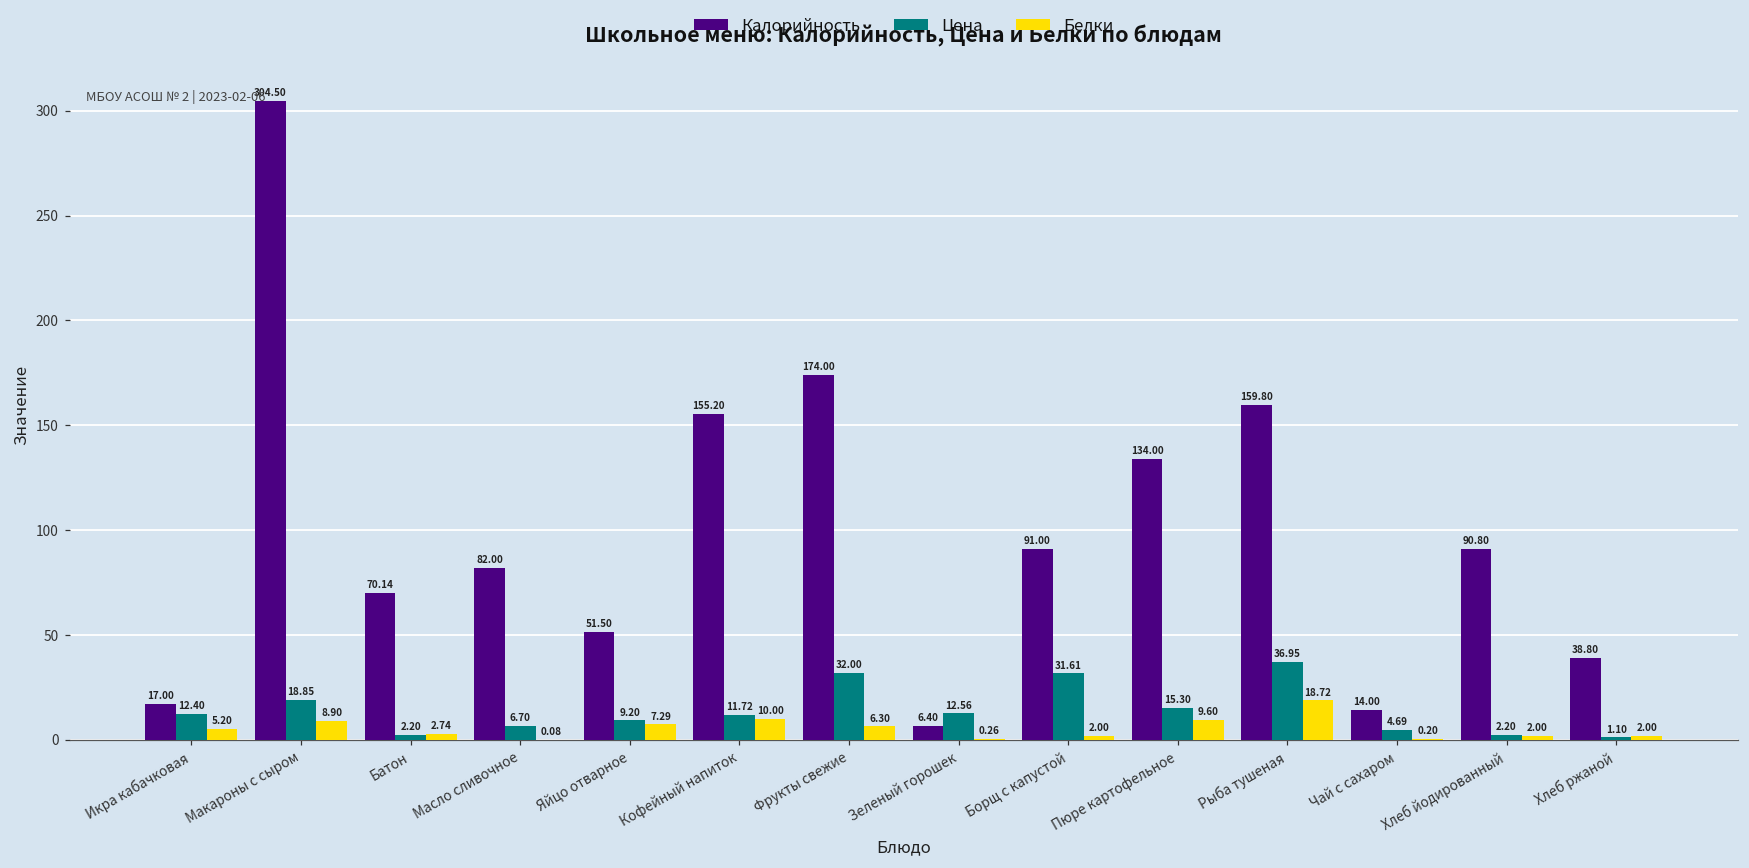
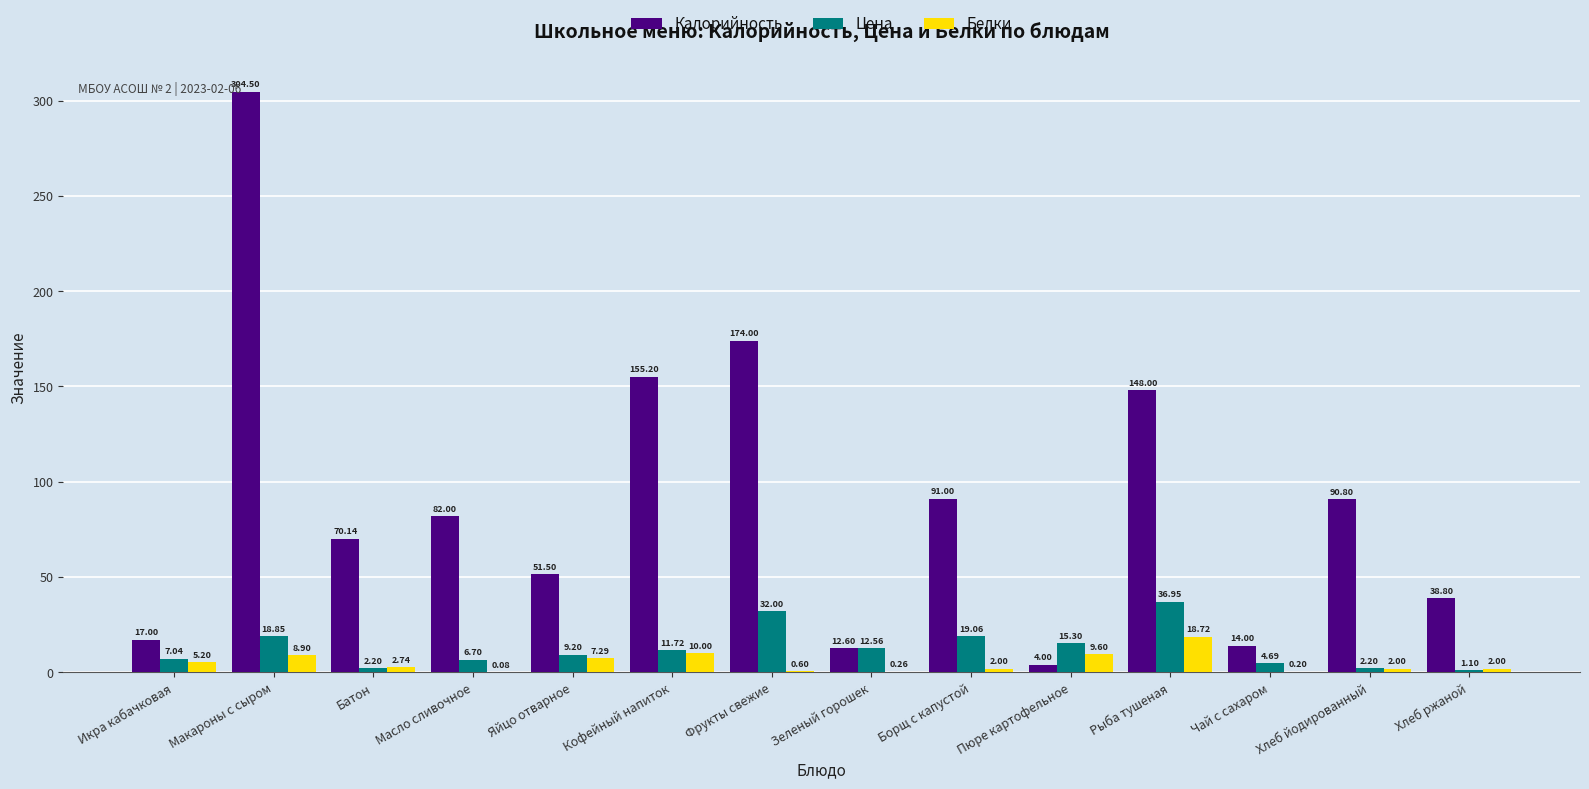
  {
    "Калорийность": {
      "Икра кабачковая": 17.00,
      "Батон": 70.14,
      "Масло сливочное": 82.00,
      "Яйцо отварное": 51.50,
      "Кофейный напиток": 155.20,
      "Фрукты свежие": 174.00,
-     "Зеленый горошек": 6.40,
+     "Зеленый горошек": 12.60,
      "Борщ с капустой": 91.00,
-     "Пюре картофельное": 134.00,
-     "Рыба тушеная": 159.80,
+     "Пюре картофельное": 4.00,
+     "Рыба тушеная": 148.00,
      "Чай с сахаром": 14.00,
      "Хлеб йодированный": 90.80,
      "Хлеб ржаной": 38.80
    },
    "Цена": {
-     "Икра кабачковая": 12.40,
+     "Икра кабачковая": 7.04,
      "Макароны с сыром": 18.85,
      "Батон": 2.20,
      "Масло сливочное": 6.70,
      "Яйцо отварное": 9.20,
      "Кофейный напиток": 11.72,
      "Фрукты свежие": 32.00,
      "Зеленый горошек": 12.56,
-     "Борщ с капустой": 31.61,
+     "Борщ с капустой": 19.06,
      "Пюре картофельное": 15.30,
      "Рыба тушеная": 36.95,
      "Чай с сахаром": 4.69,
      "Хлеб йодированный": 2.20,
      "Хлеб ржаной": 1.10
    },
    "Белки": {
      "Икра кабачковая": 5.20,
      "Макароны с сыром": 8.90,
      "Батон": 2.74,
      "Масло сливочное": 0.08,
      "Яйцо отварное": 7.29,
      "Кофейный напиток": 10.00,
-     "Фрукты свежие": 6.30,
+     "Фрукты свежие": 0.60,
      "Зеленый горошек": 0.26,
      "Борщ с капустой": 2.00,
      "Пюре картофельное": 9.60,
      "Рыба тушеная": 18.72,
      "Чай с сахаром": 0.20,
      "Хлеб йодированный": 2.00,
      "Хлеб ржаной": 2.00
    }
  }
